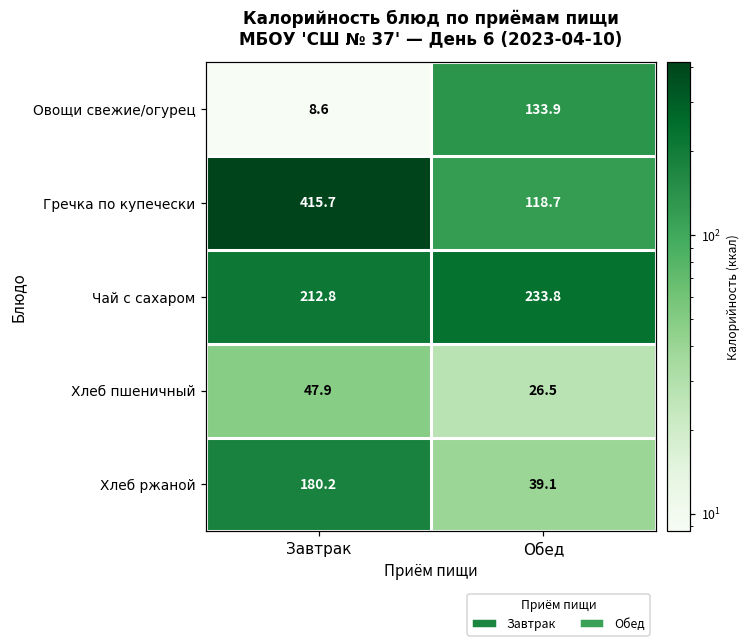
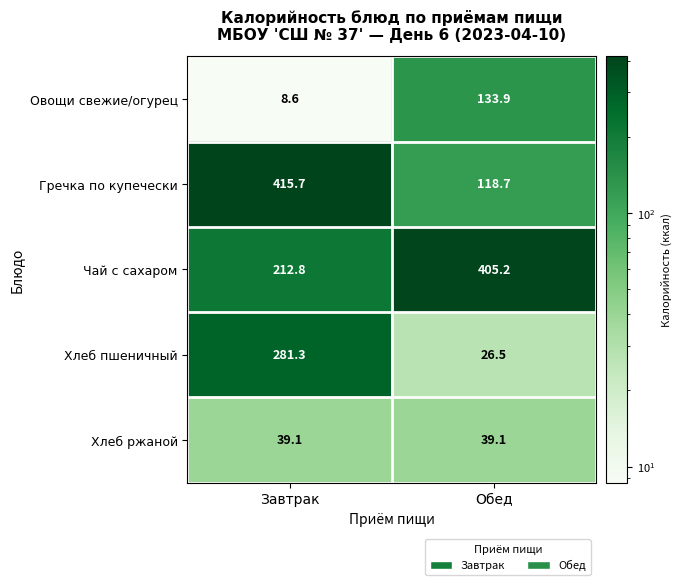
  {
    "Овощи свежие/огурец": {
      "Завтрак": 8.6,
      "Обед": 133.9
    },
    "Гречка по купечески": {
      "Завтрак": 415.7,
      "Обед": 118.7
    },
    "Чай с сахаром": {
      "Завтрак": 212.8,
-     "Обед": 233.8
+     "Обед": 405.2
    },
    "Хлеб пшеничный": {
-     "Завтрак": 47.9,
+     "Завтрак": 281.3,
      "Обед": 26.5
    },
    "Хлеб ржаной": {
-     "Завтрак": 180.2,
+     "Завтрак": 39.1,
      "Обед": 39.1
    }
  }
